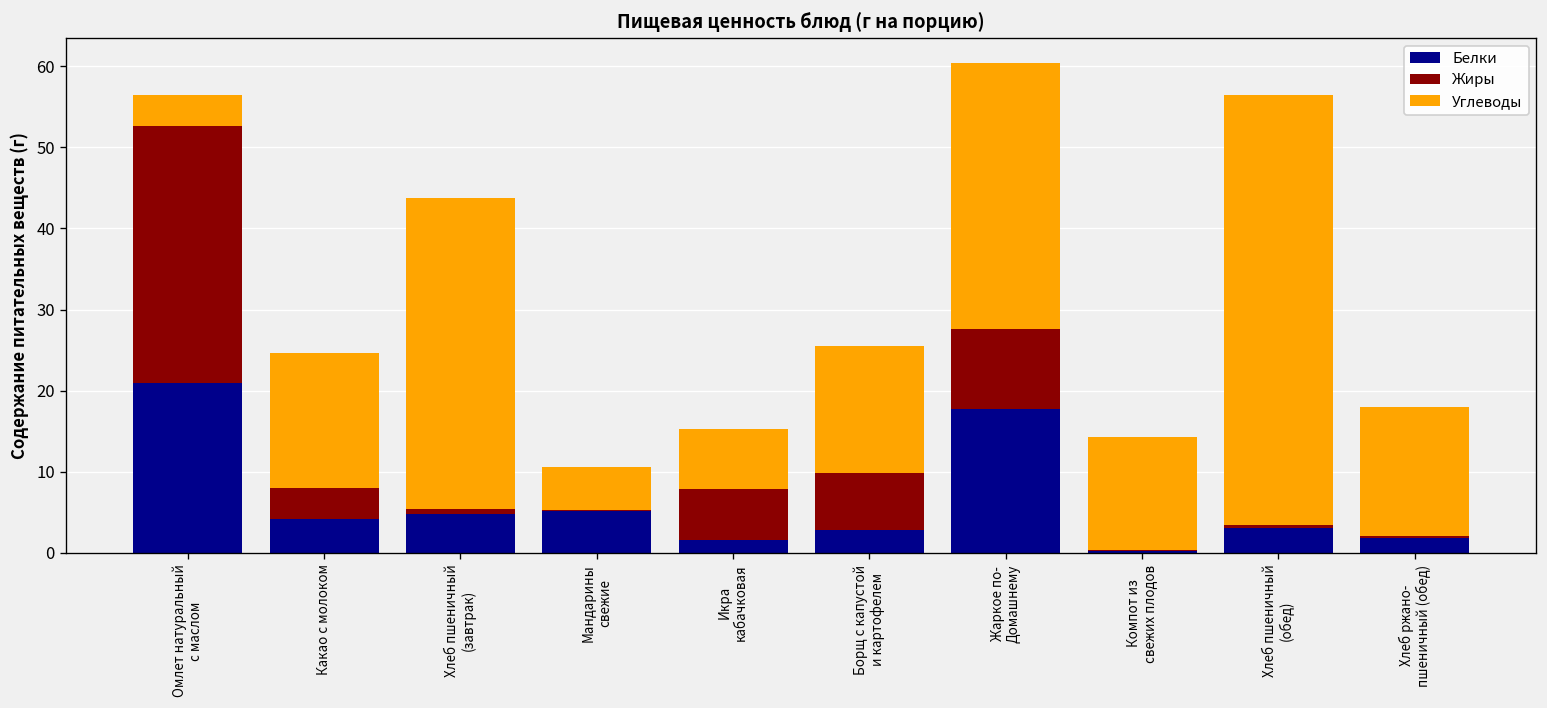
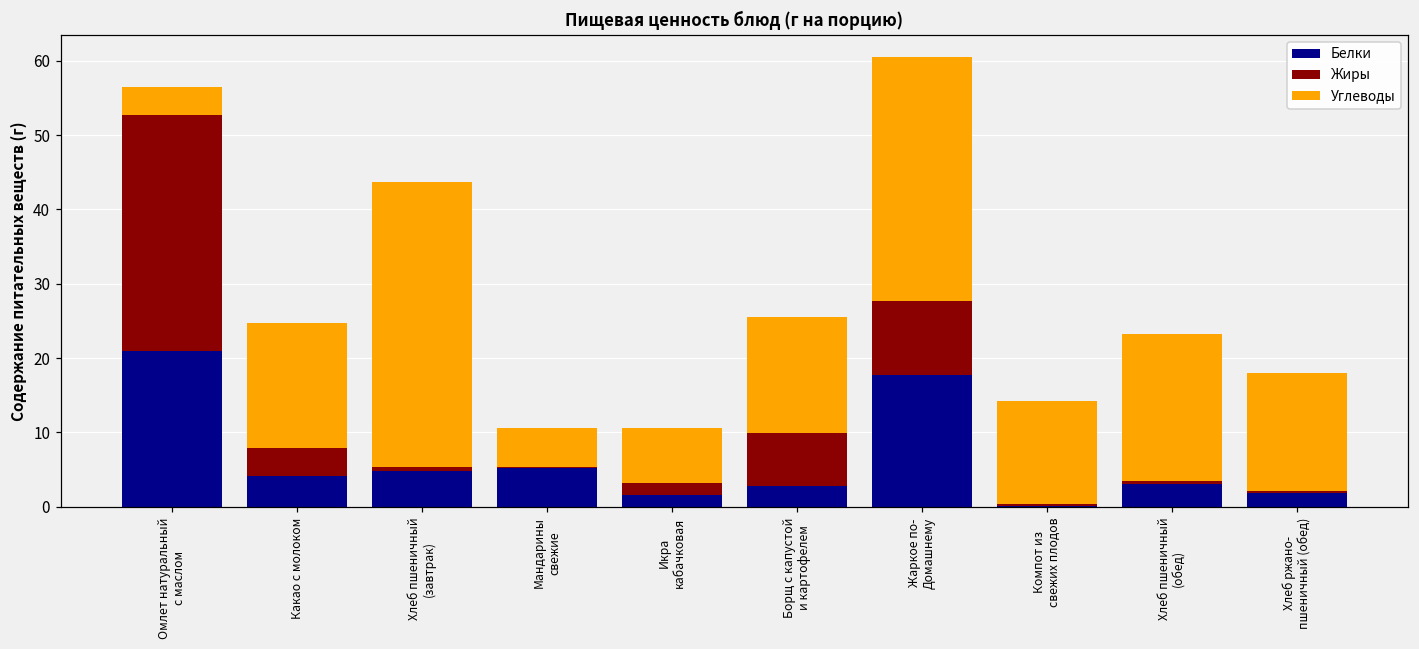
  {
    "Белки": {
      "Омлет натуральный с маслом": 21,
      "Какао с молоком": 4,
      "Хлеб пшеничный (завтрак)": 5,
      "Мандарины свежие": 5,
      "Икра кабачковая": 2,
      "Борщ с капустой и картофелем": 3,
      "Жаркое по- Домашнему": 18,
      "Хлеб пшеничный (обед)": 3,
      "Хлеб ржано- пшеничный (обед)": 2
    },
    "Жиры": {
      "Омлет натуральный с маслом": 32,
      "Какао с молоком": 4,
      "Хлеб пшеничный (завтрак)": 1,
-     "Икра кабачковая": 6,
+     "Икра кабачковая": 2,
      "Борщ с капустой и картофелем": 7,
      "Жаркое по- Домашнему": 10
    },
    "Углеводы": {
      "Омлет натуральный с маслом": 4,
      "Какао с молоком": 17,
      "Хлеб пшеничный (завтрак)": 38,
      "Мандарины свежие": 5,
      "Икра кабачковая": 7,
      "Борщ с капустой и картофелем": 16,
      "Жаркое по- Домашнему": 33,
      "Компот из свежих плодов": 14,
-     "Хлеб пшеничный (обед)": 53,
+     "Хлеб пшеничный (обед)": 20,
      "Хлеб ржано- пшеничный (обед)": 16
    }
  }
